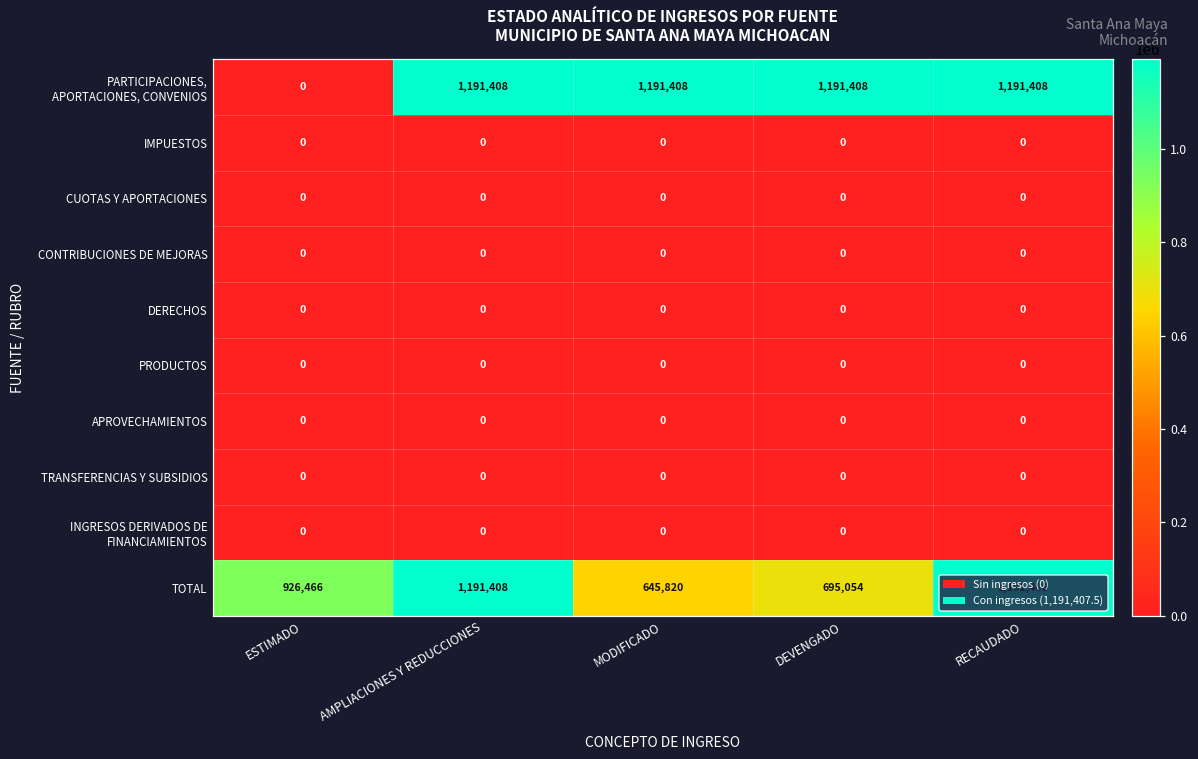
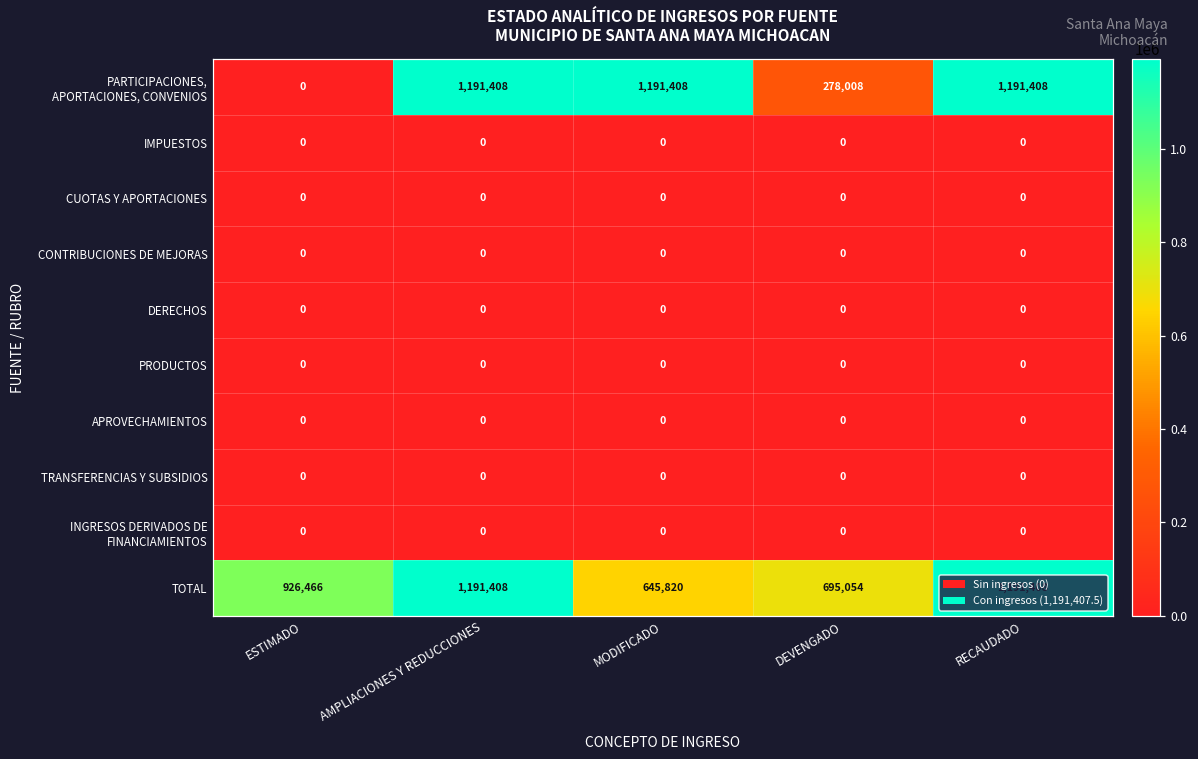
  {
    "PARTICIPACIONES, APORTACIONES, CONVENIOS": {
      "ESTIMADO": "0",
      "AMPLIACIONES Y REDUCCIONES": "1,191,408",
      "MODIFICADO": "1,191,408",
-     "DEVENGADO": "1,191,408",
+     "DEVENGADO": "278,008",
      "RECAUDADO": "1,191,408"
    },
    "IMPUESTOS": {
      "ESTIMADO": "0",
      "AMPLIACIONES Y REDUCCIONES": "0",
      "MODIFICADO": "0",
      "DEVENGADO": "0",
      "RECAUDADO": "0"
    },
    "CUOTAS Y APORTACIONES": {
      "ESTIMADO": "0",
      "AMPLIACIONES Y REDUCCIONES": "0",
      "MODIFICADO": "0",
      "DEVENGADO": "0",
      "RECAUDADO": "0"
    },
    "CONTRIBUCIONES DE MEJORAS": {
      "ESTIMADO": "0",
      "AMPLIACIONES Y REDUCCIONES": "0",
      "MODIFICADO": "0",
      "DEVENGADO": "0",
      "RECAUDADO": "0"
    },
    "DERECHOS": {
      "ESTIMADO": "0",
      "AMPLIACIONES Y REDUCCIONES": "0",
      "MODIFICADO": "0",
      "DEVENGADO": "0",
      "RECAUDADO": "0"
    },
    "PRODUCTOS": {
      "ESTIMADO": "0",
      "AMPLIACIONES Y REDUCCIONES": "0",
      "MODIFICADO": "0",
      "DEVENGADO": "0",
      "RECAUDADO": "0"
    },
    "APROVECHAMIENTOS": {
      "ESTIMADO": "0",
      "AMPLIACIONES Y REDUCCIONES": "0",
      "MODIFICADO": "0",
      "DEVENGADO": "0",
      "RECAUDADO": "0"
    },
    "TRANSFERENCIAS Y SUBSIDIOS": {
      "ESTIMADO": "0",
      "AMPLIACIONES Y REDUCCIONES": "0",
      "MODIFICADO": "0",
      "DEVENGADO": "0",
      "RECAUDADO": "0"
    },
    "INGRESOS DERIVADOS DE FINANCIAMIENTOS": {
      "ESTIMADO": "0",
      "AMPLIACIONES Y REDUCCIONES": "0",
      "MODIFICADO": "0",
      "DEVENGADO": "0",
      "RECAUDADO": "0"
    },
    "TOTAL": {
      "ESTIMADO": "926,466",
      "AMPLIACIONES Y REDUCCIONES": "1,191,408",
      "MODIFICADO": "645,820",
      "DEVENGADO": "695,054"
    }
  }
